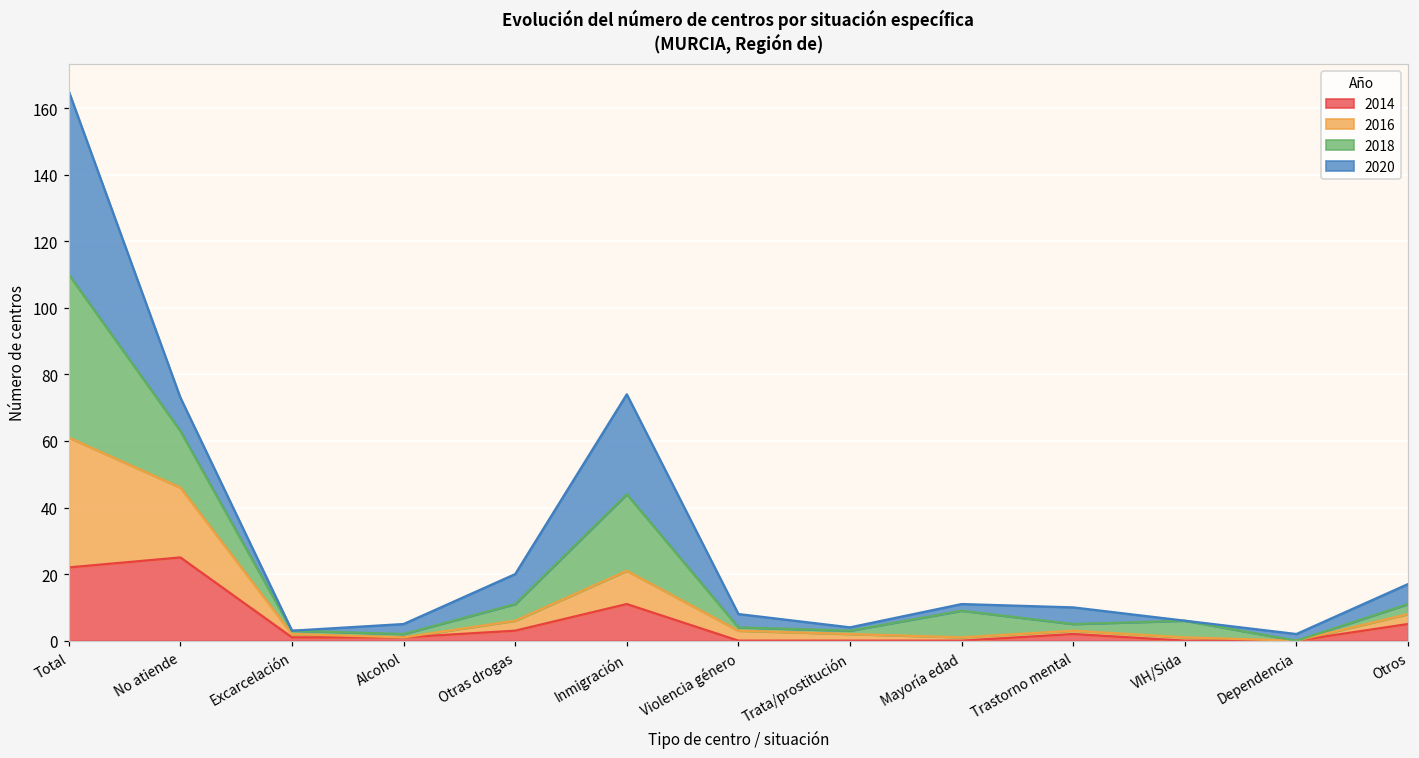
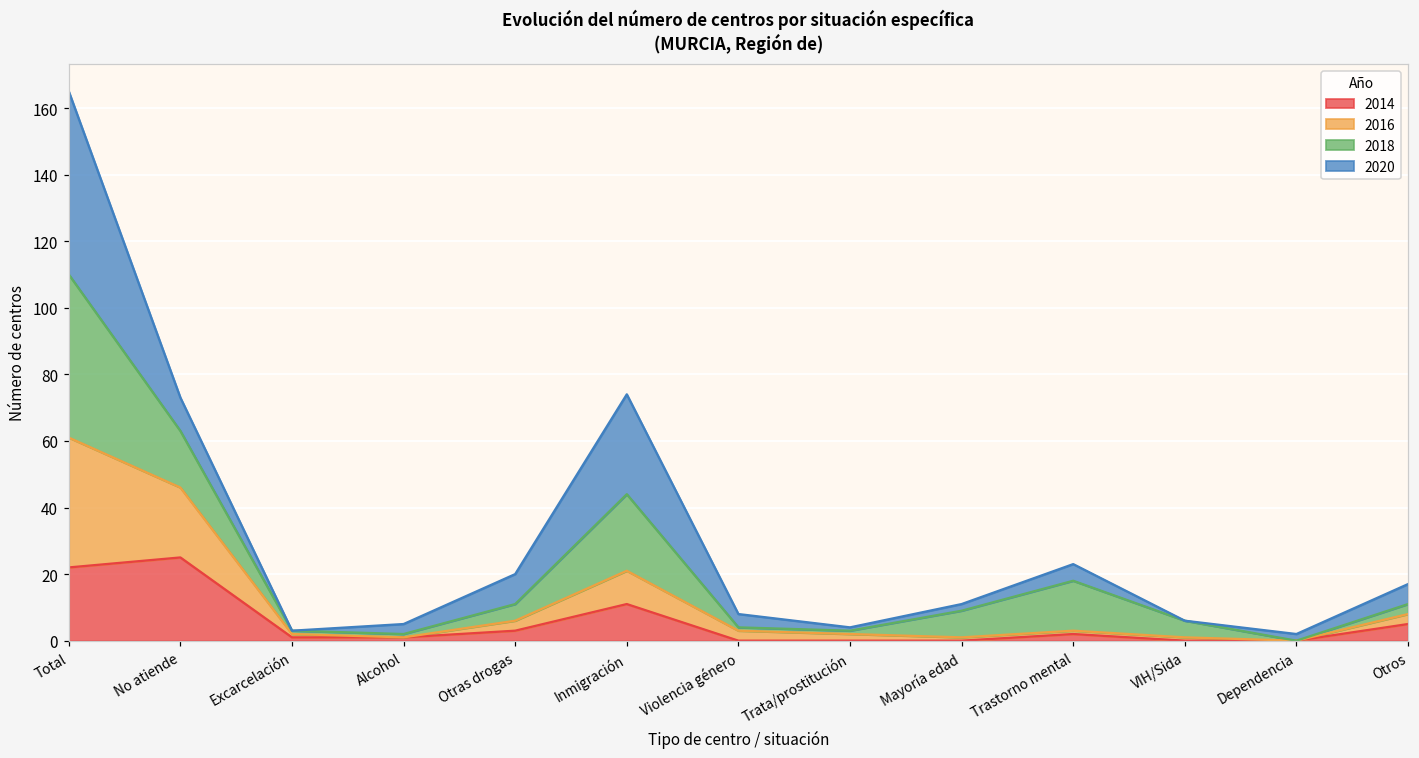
  {
    "2014": {
      "Total": 22,
      "No atiende": 25,
      "Excarcelación": 1,
      "Otras drogas": 3,
      "Inmigración": 11,
      "Violencia género": 0,
      "Trata/prostitución": 0,
      "Mayoría edad": 0,
      "Trastorno mental": 2,
      "VIH/Sida": 0,
      "Otros": 5
    },
    "2016": {
      "Total": 39,
      "No atiende": 21,
      "Excarcelación": 1,
      "Otras drogas": 3,
      "Inmigración": 10,
      "Violencia género": 3,
      "Trata/prostitución": 2,
      "Mayoría edad": 1,
      "Trastorno mental": 1,
      "VIH/Sida": 1,
      "Otros": 3
    },
    "2018": {
      "Total": 49,
      "No atiende": 17,
      "Alcohol": 1,
      "Otras drogas": 5,
      "Inmigración": 23,
      "Violencia género": 1,
      "Trata/prostitución": 1,
      "Mayoría edad": 8,
-     "Trastorno mental": 2,
+     "Trastorno mental": 15,
      "Otros": 3
    },
    "2020": {
      "Total": 55,
      "No atiende": 10,
      "Alcohol": 3,
      "Otras drogas": 9,
      "Inmigración": 30,
      "Violencia género": 4,
      "Trata/prostitución": 1,
      "Mayoría edad": 2,
      "Trastorno mental": 5,
      "Dependencia": 2,
      "Otros": 6
    }
  }
